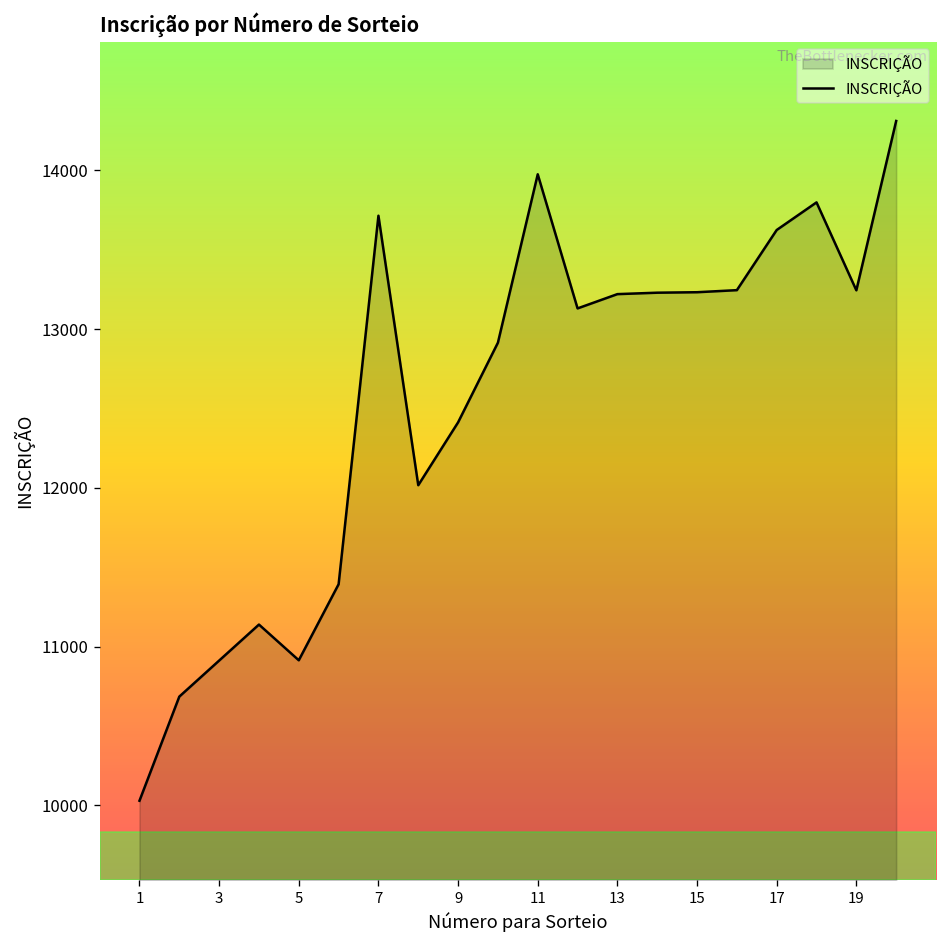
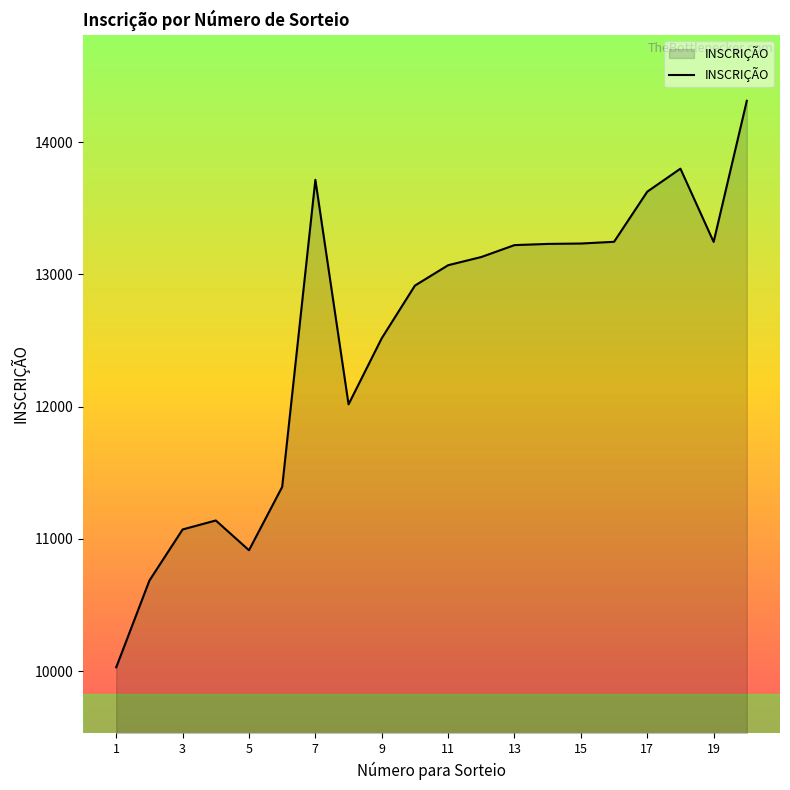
  {
    "1": 10030,
-   "3": 10910,
+   "3": 11070,
    "5": 10910,
    "7": 13720,
-   "9": 12410,
-   "11": 13980,
+   "9": 12520,
+   "11": 13070,
    "13": 13220,
    "15": 13230,
    "17": 13630,
    "19": 13250
  }
